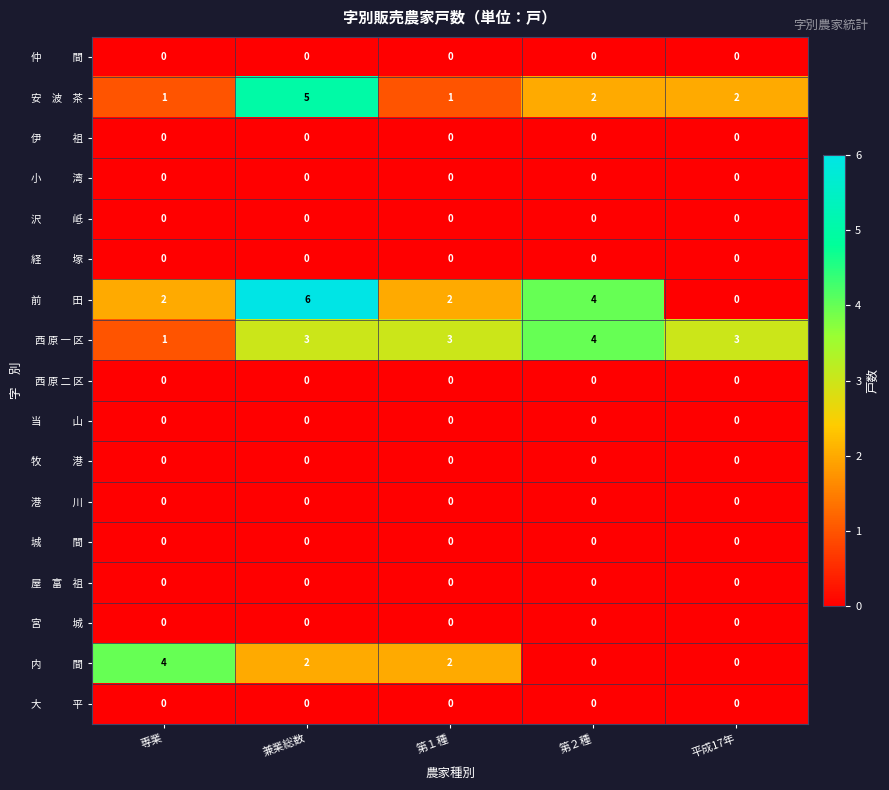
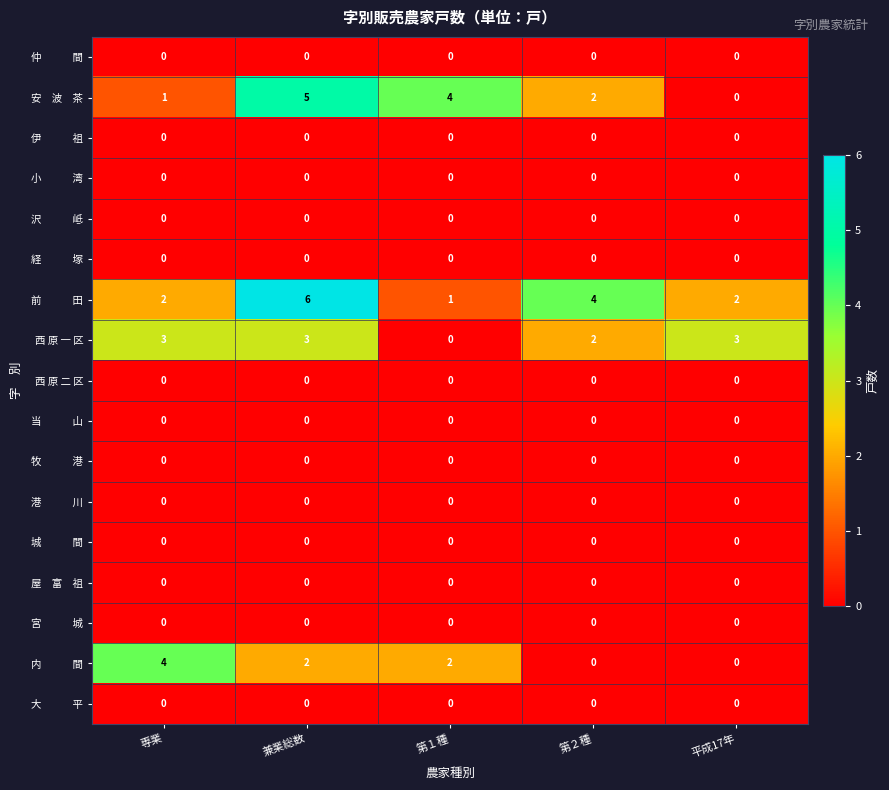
  {
    "仲 間": {
      "専業": 0,
      "兼業総数": 0,
      "第１種": 0,
      "第２種": 0,
      "平成17年": 0
    },
    "安 波 茶": {
      "専業": 1,
      "兼業総数": 5,
-     "第１種": 1,
+     "第１種": 4,
      "第２種": 2,
-     "平成17年": 2
+     "平成17年": 0
    },
    "伊 祖": {
      "専業": 0,
      "兼業総数": 0,
      "第１種": 0,
      "第２種": 0,
      "平成17年": 0
    },
    "小 湾": {
      "専業": 0,
      "兼業総数": 0,
      "第１種": 0,
      "第２種": 0,
      "平成17年": 0
    },
    "沢 岻": {
      "専業": 0,
      "兼業総数": 0,
      "第１種": 0,
      "第２種": 0,
      "平成17年": 0
    },
    "経 塚": {
      "専業": 0,
      "兼業総数": 0,
      "第１種": 0,
      "第２種": 0,
      "平成17年": 0
    },
    "前 田": {
      "専業": 2,
      "兼業総数": 6,
-     "第１種": 2,
+     "第１種": 1,
      "第２種": 4,
-     "平成17年": 0
+     "平成17年": 2
    },
    "西 原 一 区": {
-     "専業": 1,
+     "専業": 3,
      "兼業総数": 3,
-     "第１種": 3,
-     "第２種": 4,
+     "第１種": 0,
+     "第２種": 2,
      "平成17年": 3
    },
    "西 原 二 区": {
      "専業": 0,
      "兼業総数": 0,
      "第１種": 0,
      "第２種": 0,
      "平成17年": 0
    },
    "当 山": {
      "専業": 0,
      "兼業総数": 0,
      "第１種": 0,
      "第２種": 0,
      "平成17年": 0
    },
    "牧 港": {
      "専業": 0,
      "兼業総数": 0,
      "第１種": 0,
      "第２種": 0,
      "平成17年": 0
    },
    "港 川": {
      "専業": 0,
      "兼業総数": 0,
      "第１種": 0,
      "第２種": 0,
      "平成17年": 0
    },
    "城 間": {
      "専業": 0,
      "兼業総数": 0,
      "第１種": 0,
      "第２種": 0,
      "平成17年": 0
    },
    "屋 富 祖": {
      "専業": 0,
      "兼業総数": 0,
      "第１種": 0,
      "第２種": 0,
      "平成17年": 0
    },
    "宮 城": {
      "専業": 0,
      "兼業総数": 0,
      "第１種": 0,
      "第２種": 0,
      "平成17年": 0
    },
    "内 間": {
      "専業": 4,
      "兼業総数": 2,
      "第１種": 2,
      "第２種": 0,
      "平成17年": 0
    },
    "大 平": {
      "専業": 0,
      "兼業総数": 0,
      "第１種": 0,
      "第２種": 0,
      "平成17年": 0
    }
  }
